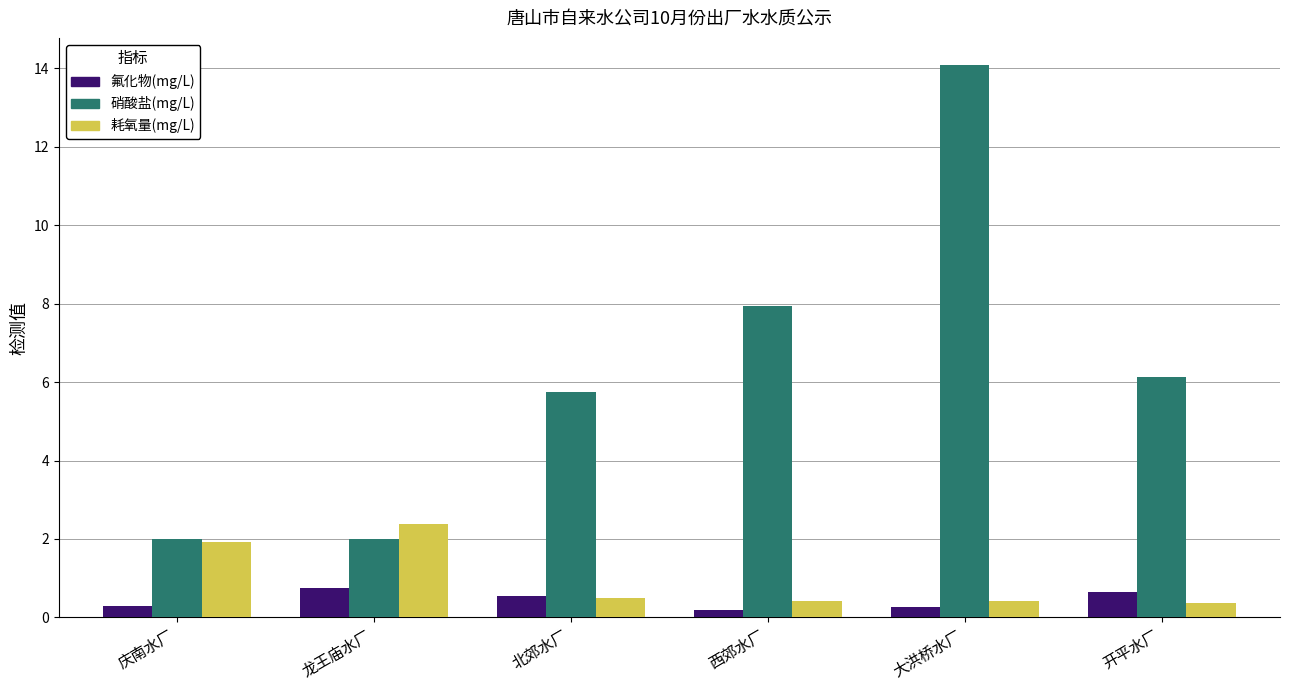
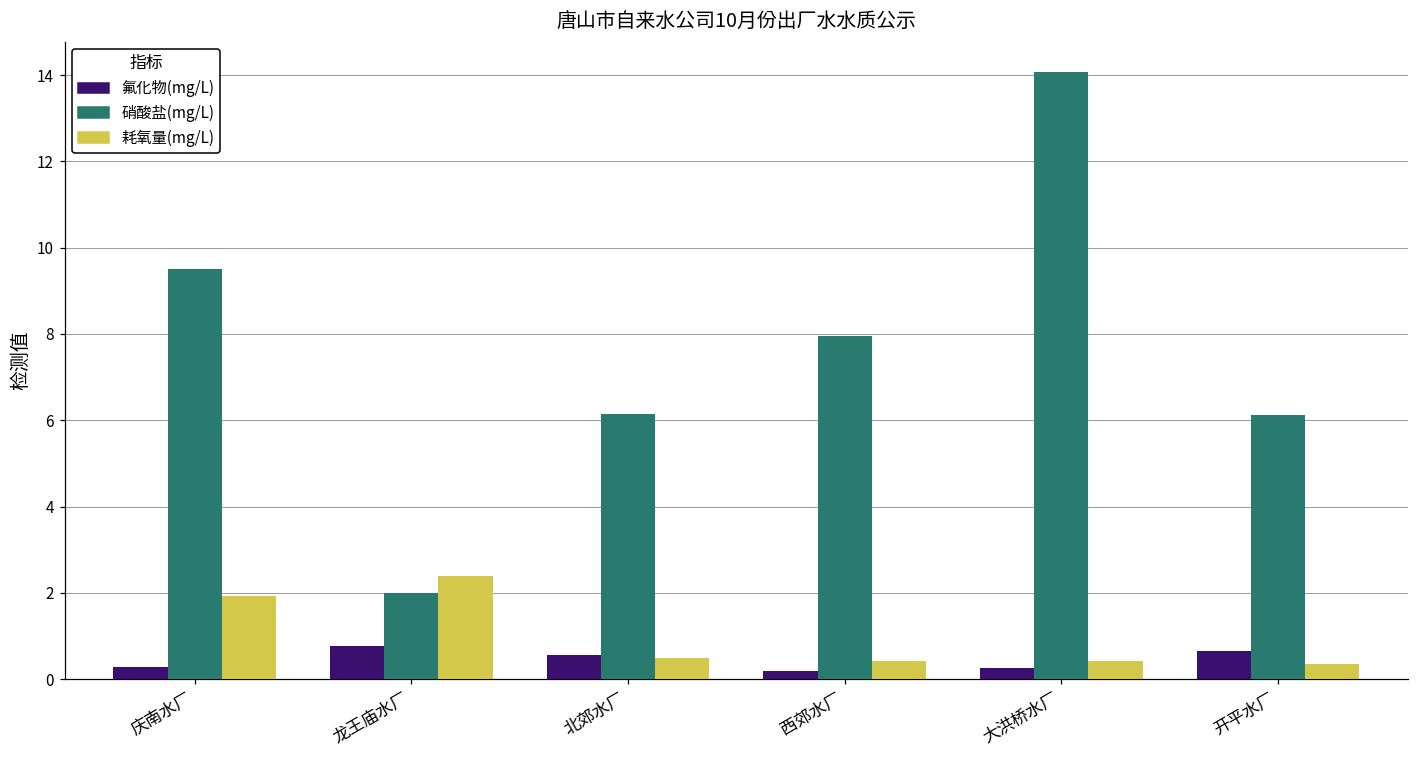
  {
    "氟化物(mg/L)": {
      "庆南水厂": 0.3,
      "龙王庙水厂": 0.8,
      "北郊水厂": 0.6,
      "西郊水厂": 0.2,
      "大洪桥水厂": 0.3,
      "开平水厂": 0.7
    },
    "硝酸盐(mg/L)": {
-     "庆南水厂": 2.0,
+     "庆南水厂": 9.5,
      "龙王庙水厂": 2.0,
-     "北郊水厂": 5.7,
+     "北郊水厂": 6.2,
      "西郊水厂": 8.0,
      "大洪桥水厂": 14.1,
      "开平水厂": 6.1
    },
    "耗氧量(mg/L)": {
      "庆南水厂": 1.9,
      "龙王庙水厂": 2.4,
      "北郊水厂": 0.5,
      "西郊水厂": 0.4,
      "大洪桥水厂": 0.4,
      "开平水厂": 0.4
    }
  }
